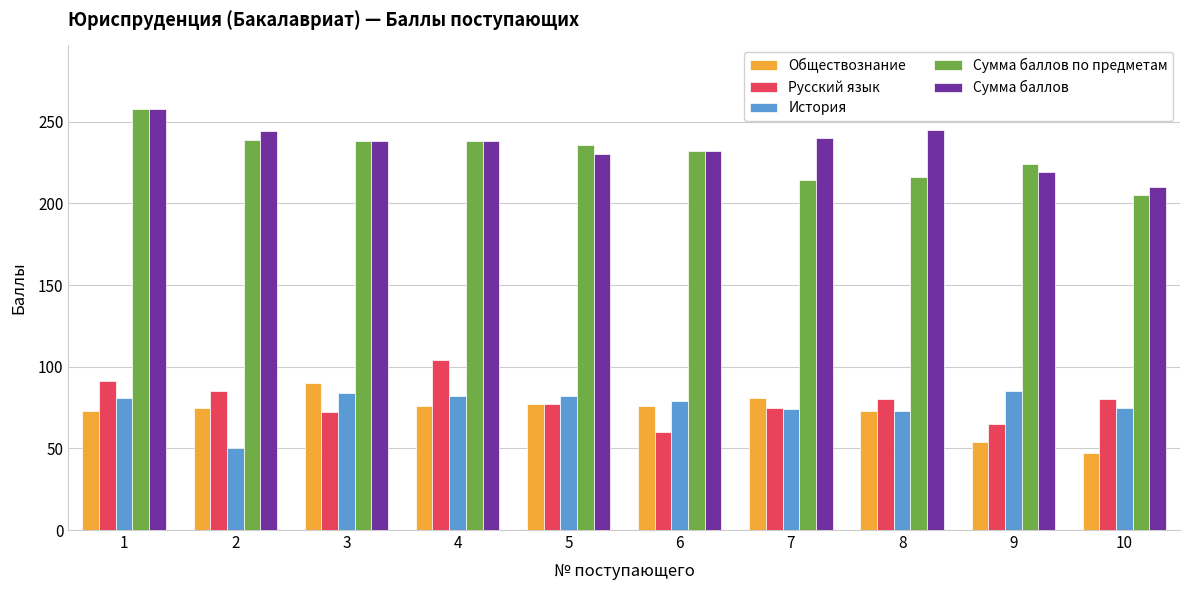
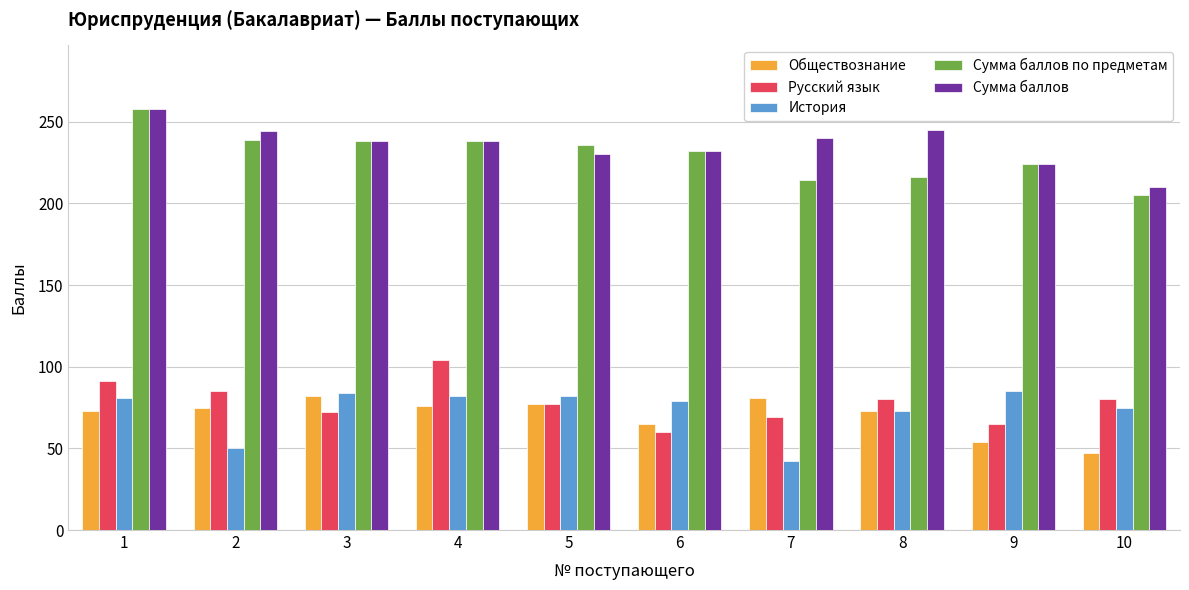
  {
    "Обществознание": {
      "1": 73,
      "2": 75,
-     "3": 90,
+     "3": 82,
      "4": 76,
      "5": 77,
-     "6": 76,
+     "6": 65,
      "7": 81,
      "8": 73,
      "9": 54,
      "10": 47
    },
    "Русский язык": {
      "1": 91,
      "2": 85,
      "3": 72,
      "4": 104,
      "5": 77,
      "6": 60,
-     "7": 75,
+     "7": 69,
      "8": 80,
      "9": 65,
      "10": 80
    },
    "История": {
      "1": 81,
      "2": 50,
      "3": 84,
      "4": 82,
      "5": 82,
      "6": 79,
-     "7": 74,
+     "7": 42,
      "8": 73,
      "9": 85,
      "10": 75
    },
    "Сумма баллов по предметам": {
      "1": 258,
      "2": 239,
      "3": 238,
      "4": 238,
      "5": 236,
      "6": 232,
      "7": 214,
      "8": 216,
      "9": 224,
      "10": 205
    },
    "Сумма баллов": {
      "1": 258,
      "2": 244,
      "3": 238,
      "4": 238,
      "5": 230,
      "6": 232,
      "7": 240,
      "8": 245,
-     "9": 219,
+     "9": 224,
      "10": 210
    }
  }
